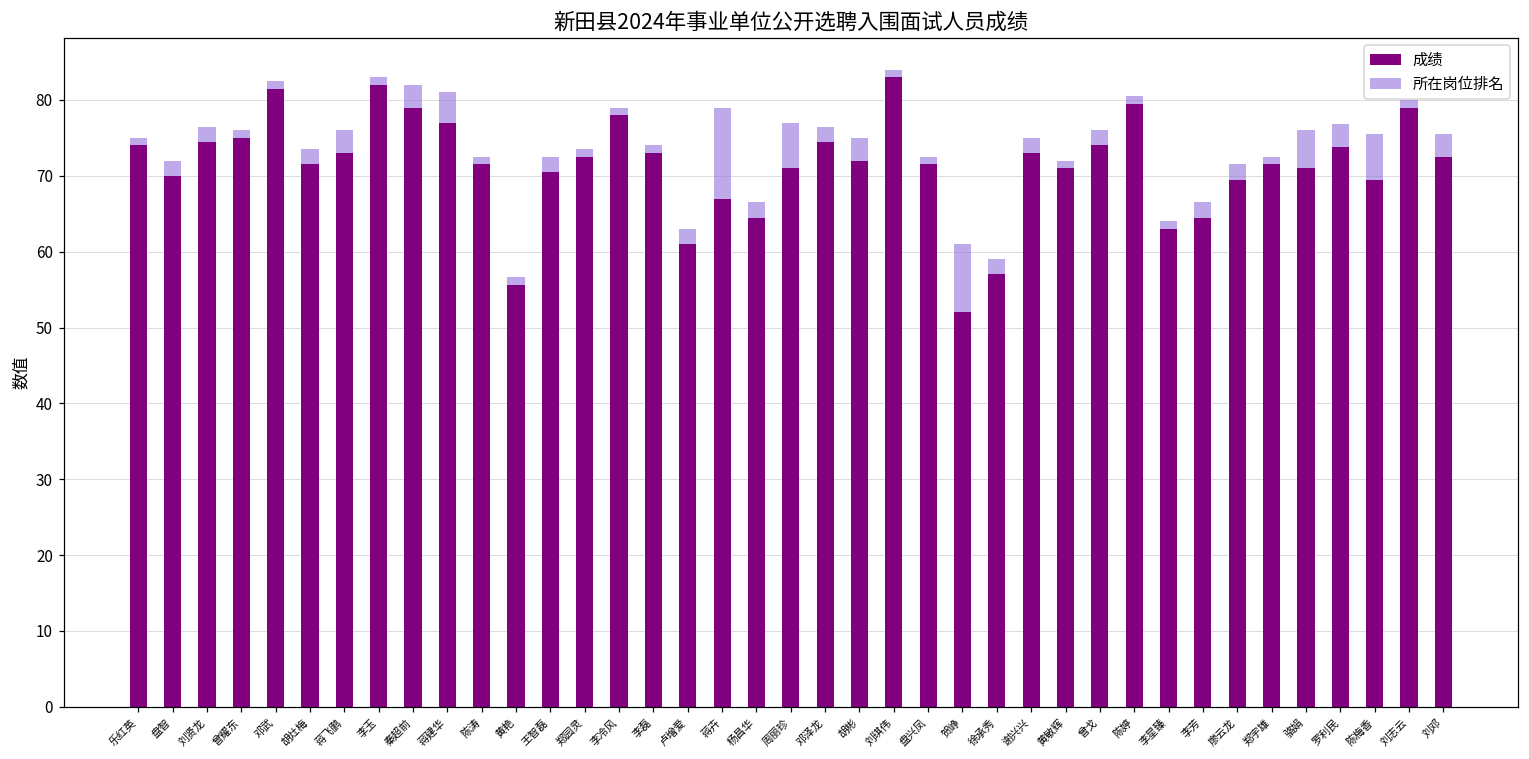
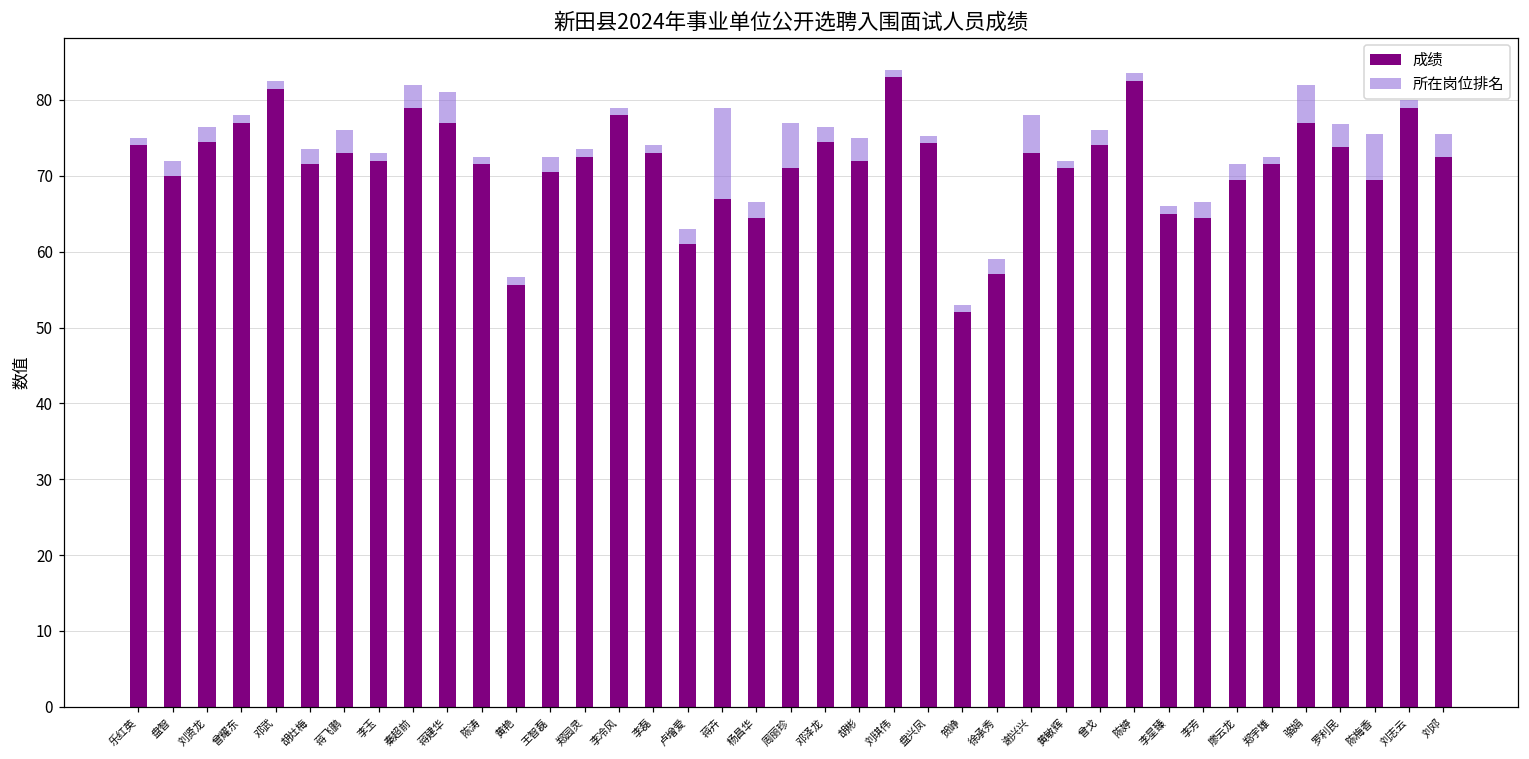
  {
    "成绩": {
      "乐红英": 74,
      "盘智": 70,
      "刘贤龙": 75,
-     "曾耀东": 75,
+     "曾耀东": 77,
      "邓武": 82,
      "胡灶梅": 72,
      "蒋飞鹏": 73,
-     "李玉": 82,
+     "李玉": 72,
      "秦超前": 79,
      "蒋建华": 77,
      "陈涛": 72,
      "黄艳": 56,
      "王智磊": 71,
      "郑园灵": 73,
      "李冷风": 78,
      "李磊": 73,
      "卢增爱": 61,
      "蒋卉": 67,
      "杨昌华": 65,
      "周丽珍": 71,
      "邓泽龙": 75,
      "胡彬": 72,
      "刘琪伟": 83,
-     "盘兴凤": 72,
+     "盘兴凤": 74,
      "贺峥": 52,
      "徐承秀": 57,
      "谢兴兴": 73,
      "黄敏辉": 71,
      "曾戈": 74,
-     "陈婷": 80,
-     "李星臻": 63,
+     "陈婷": 83,
+     "李星臻": 65,
      "李芳": 65,
      "廖云龙": 70,
      "郑宇雄": 72,
-     "骆娟": 71,
+     "骆娟": 77,
      "罗利民": 74,
      "陈梅香": 70,
      "刘志云": 79,
      "刘邓": 73
    },
    "所在岗位排名": {
      "乐红英": 1,
      "盘智": 2,
      "刘贤龙": 2,
      "曾耀东": 1,
      "邓武": 1,
      "胡灶梅": 2,
      "蒋飞鹏": 3,
      "李玉": 1,
      "秦超前": 3,
      "蒋建华": 4,
      "陈涛": 1,
      "黄艳": 1,
      "王智磊": 2,
      "郑园灵": 1,
      "李冷风": 1,
      "李磊": 1,
      "卢增爱": 2,
      "蒋卉": 12,
      "杨昌华": 2,
      "周丽珍": 6,
      "邓泽龙": 2,
      "胡彬": 3,
      "刘琪伟": 1,
      "盘兴凤": 1,
-     "贺峥": 9,
+     "贺峥": 1,
      "徐承秀": 2,
-     "谢兴兴": 2,
+     "谢兴兴": 5,
      "黄敏辉": 1,
      "曾戈": 2,
      "陈婷": 1,
      "李星臻": 1,
      "李芳": 2,
      "廖云龙": 2,
      "郑宇雄": 1,
      "骆娟": 5,
      "罗利民": 3,
      "陈梅香": 6,
      "刘志云": 1,
      "刘邓": 3
    }
  }
